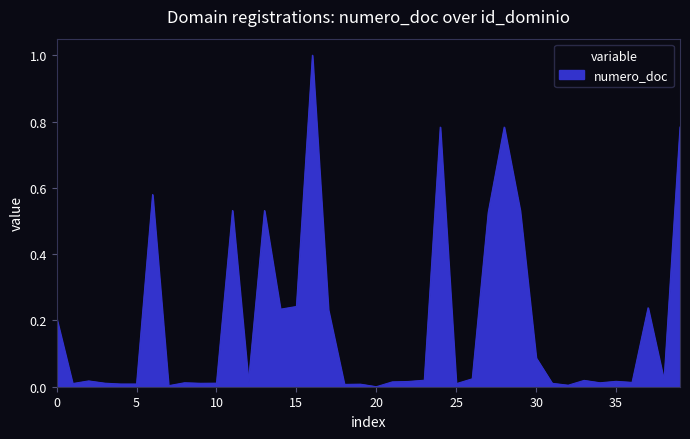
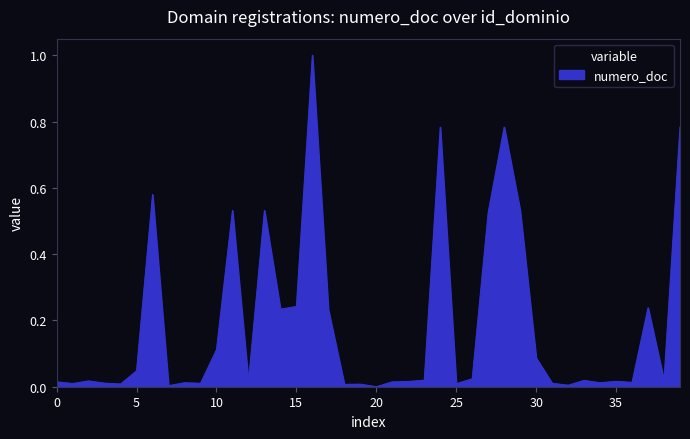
  {
-   "0": 0.21,
-   "5": 0.01,
-   "10": 0.01,
+   "0": 0.01,
+   "5": 0.05,
+   "10": 0.11,
    "15": 0.24,
    "20": 0.00,
    "25": 0.01,
    "30": 0.09,
    "35": 0.02
  }
